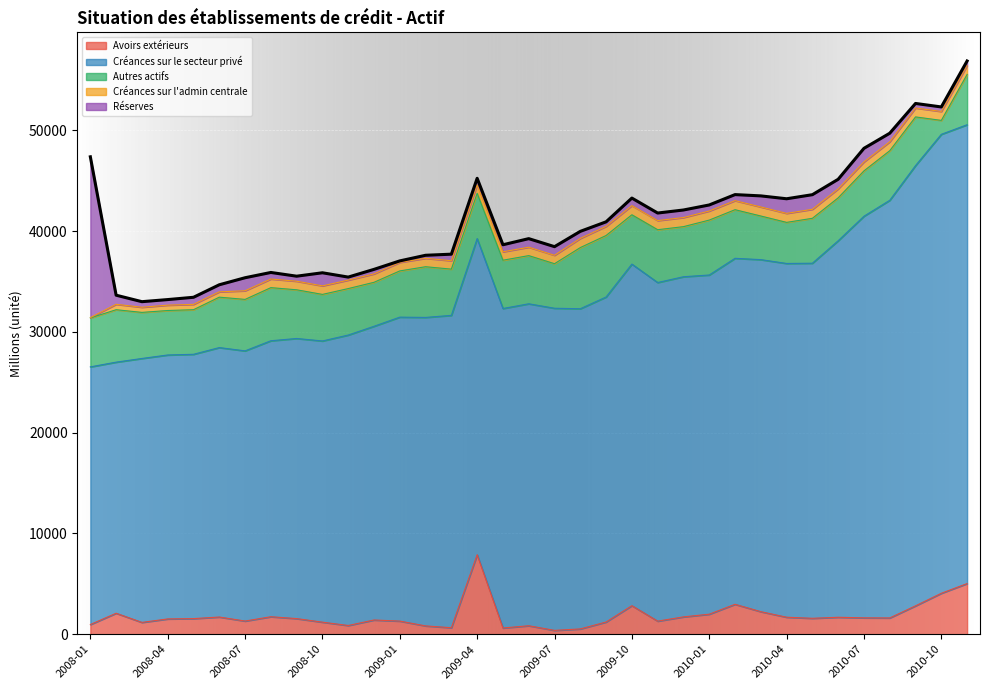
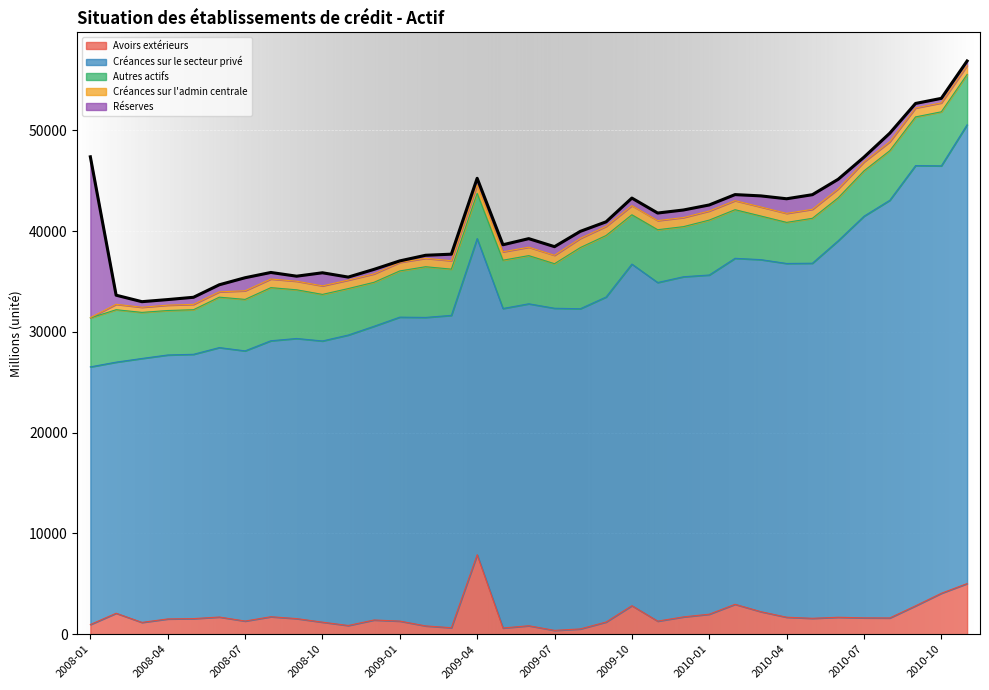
  {
    "Avoirs extérieurs": {
      "2008-01": 1000,
      "2008-04": 1500,
      "2008-07": 1300,
      "2008-10": 1200,
      "2009-01": 1300,
      "2009-04": 7900,
      "2009-07": 400,
      "2009-10": 2800,
      "2010-01": 2000,
      "2010-04": 1700,
      "2010-07": 1600,
      "2010-10": 4100
    },
    "Créances sur le secteur privé": {
      "2008-01": 25600,
      "2008-04": 26200,
      "2008-07": 26800,
      "2008-10": 27900,
      "2009-01": 30200,
      "2009-04": 31400,
      "2009-07": 32000,
      "2009-10": 33900,
      "2010-01": 33700,
      "2010-04": 35100,
      "2010-07": 39900,
-     "2010-10": 45500
+     "2010-10": 42400
    },
    "Autres actifs": {
      "2008-04": 4400,
      "2008-07": 5100,
      "2008-10": 4600,
      "2009-01": 4600,
      "2009-04": 4500,
      "2009-07": 4400,
      "2009-10": 4900,
      "2010-01": 5500,
      "2010-04": 4100,
      "2010-07": 4500,
-     "2010-10": 1400
+     "2010-10": 5400
    },
    "Créances sur l'admin centrale": {
      "2008-04": 500,
      "2008-07": 900,
      "2008-10": 800,
      "2009-04": 800,
      "2009-07": 800,
      "2009-10": 900,
      "2010-01": 900,
      "2010-04": 900,
      "2010-07": 900,
      "2010-10": 900
    },
    "Réserves": {
      "2008-01": 16000,
      "2008-04": 600,
      "2008-07": 1300,
      "2008-10": 1300,
      "2009-04": 700,
      "2009-07": 900,
      "2009-10": 800,
      "2010-01": 600,
      "2010-04": 1500,
-     "2010-07": 1400,
+     "2010-07": 500,
      "2010-10": 500
    }
  }
